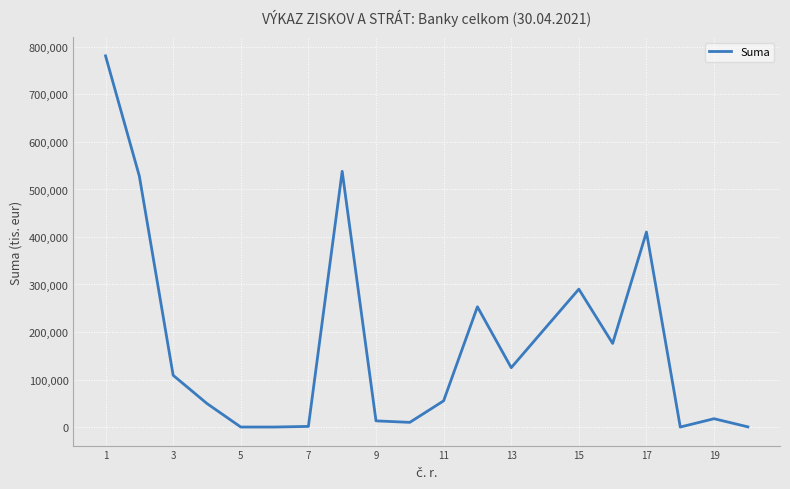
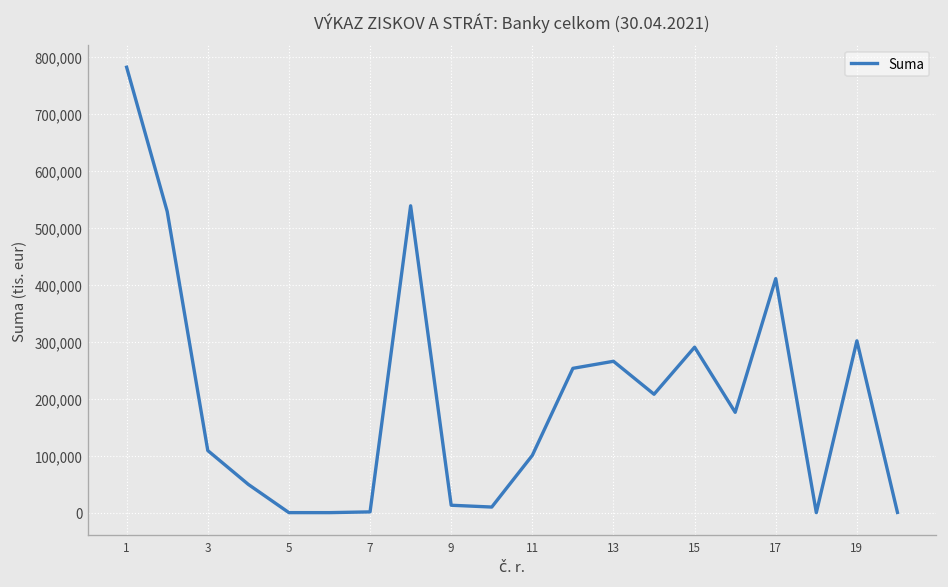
  {
    "1": "780,000",
    "3": "110,000",
    "5": "0",
    "7": "0",
    "9": "10,000",
-   "11": "60,000",
-   "13": "120,000",
+   "11": "100,000",
+   "13": "270,000",
    "15": "290,000",
    "17": "410,000",
-   "19": "20,000"
+   "19": "300,000"
  }
